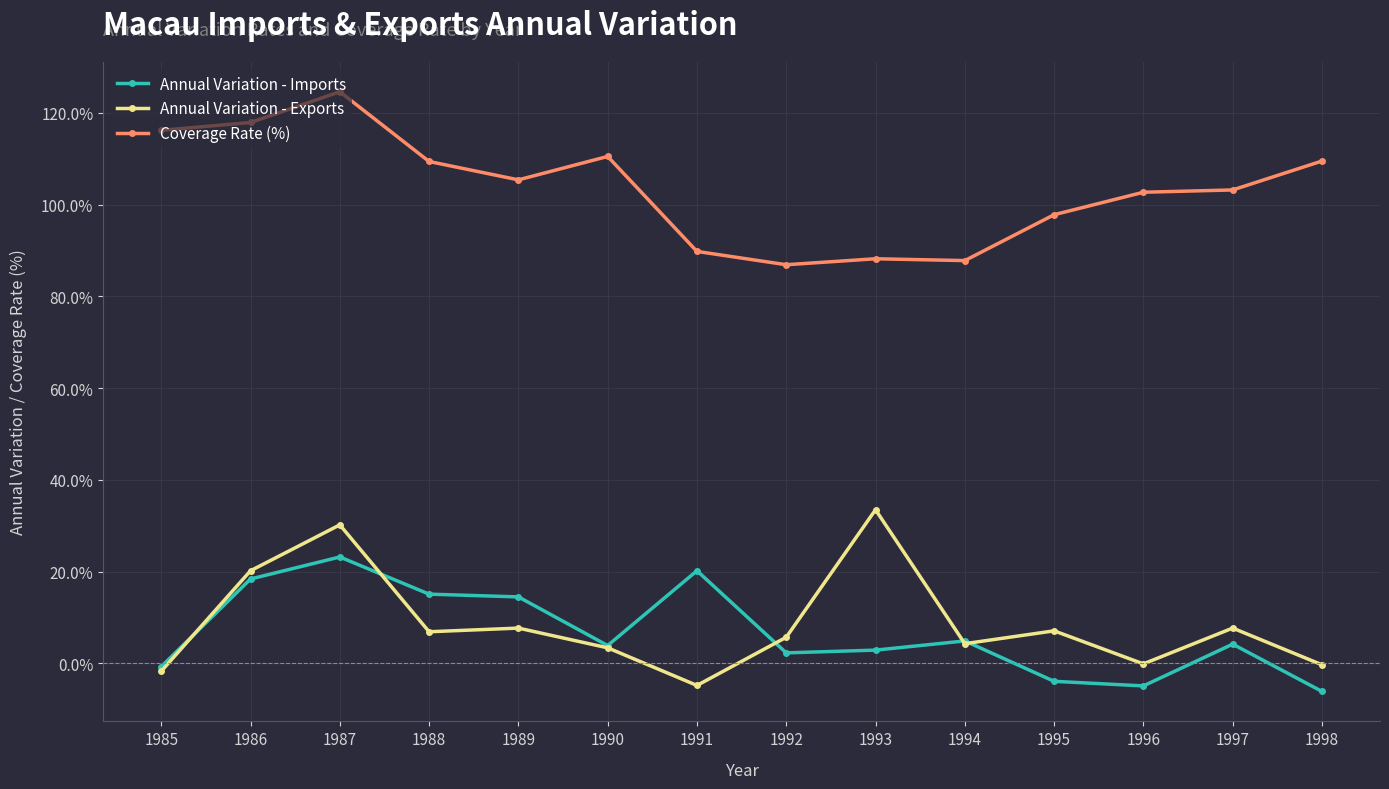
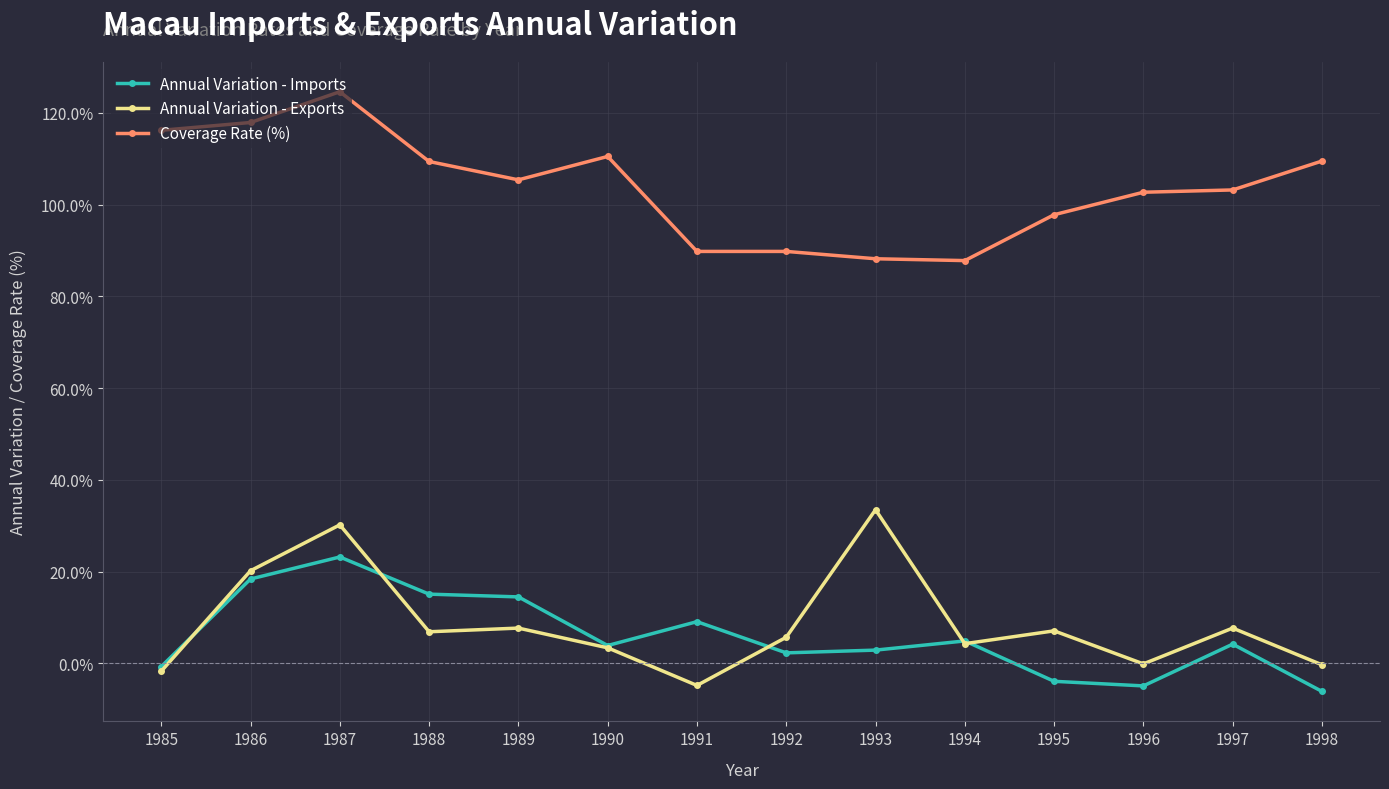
  {
    "Annual Variation - Imports": {
      "1985": "-1%",
      "1986": "18%",
      "1987": "23%",
      "1988": "15%",
      "1989": "15%",
-     "1991": "20%",
+     "1991": "9%",
      "1992": "2%",
      "1993": "3%",
      "1994": "5%",
      "1995": "-4%",
      "1996": "-5%",
      "1997": "4%",
      "1998": "-6%"
    },
    "Annual Variation - Exports": {
      "1985": "-2%",
      "1986": "20%",
      "1987": "30%",
      "1988": "7%",
      "1989": "8%",
      "1991": "-5%",
      "1992": "6%",
      "1993": "34%",
      "1994": "4%",
      "1995": "7%",
      "1996": "0%",
      "1997": "8%",
      "1998": "0%"
    },
    "Coverage Rate (%)": {
      "1988": "109%",
      "1989": "105%",
      "1990": "111%",
      "1991": "90%",
-     "1992": "87%",
+     "1992": "90%",
      "1993": "88%",
      "1994": "88%",
      "1995": "98%",
      "1996": "103%",
      "1997": "103%",
      "1998": "110%"
    }
  }
